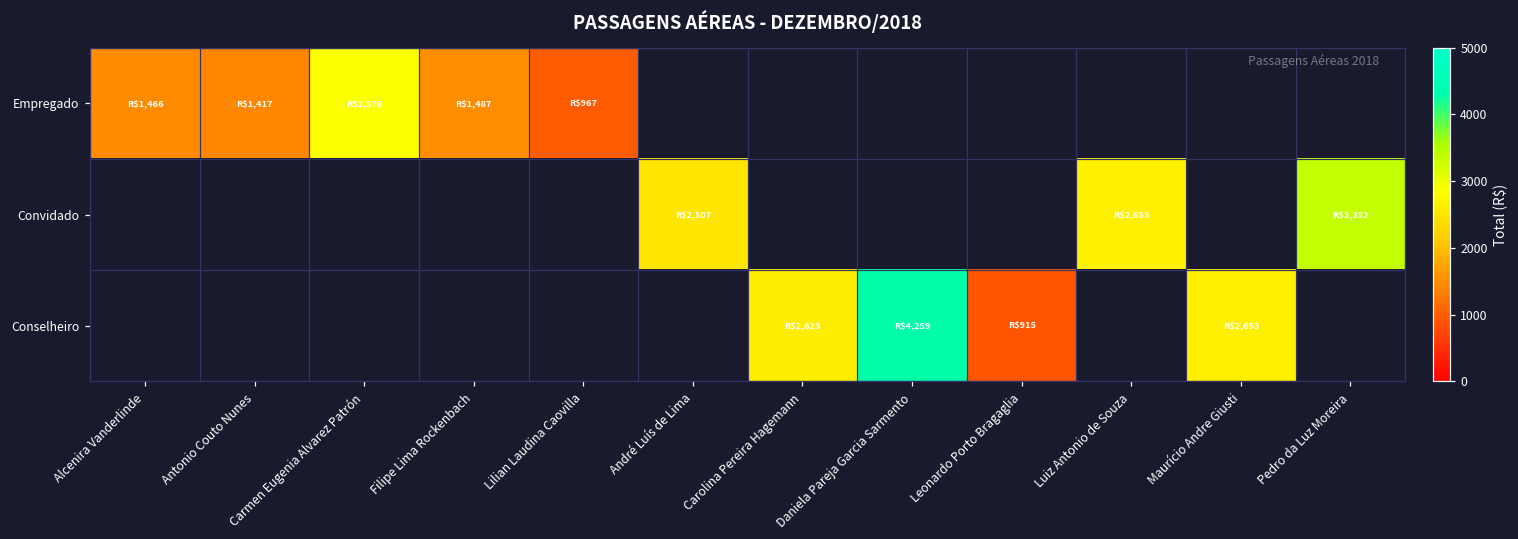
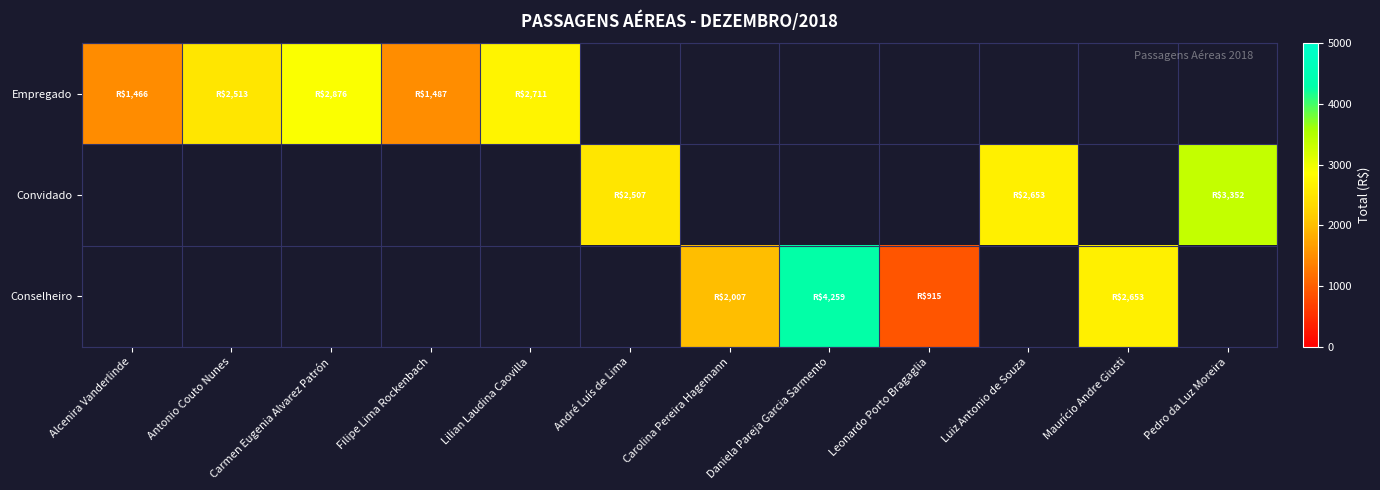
  {
    "Empregado": {
      "Alcenira Vanderlinde": "$1,466",
-     "Antonio Couto Nunes": "$1,417",
+     "Antonio Couto Nunes": "$2,513",
      "Carmen Eugenia Alvarez Patrón": "$2,876",
      "Filipe Lima Rockenbach": "$1,487",
-     "Lilian Laudina Caovilla": "$967"
+     "Lilian Laudina Caovilla": "$2,711"
    },
    "Convidado": {
      "André Luís de Lima": "$2,507",
      "Luiz Antonio de Souza": "$2,653",
      "Pedro da Luz Moreira": "$3,352"
    },
    "Conselheiro": {
-     "Carolina Pereira Hagemann": "$2,623",
+     "Carolina Pereira Hagemann": "$2,007",
      "Daniela Pareja Garcia Sarmento": "$4,259",
      "Leonardo Porto Bragaglia": "$915",
      "Maurício Andre Giusti": "$2,653"
    }
  }
